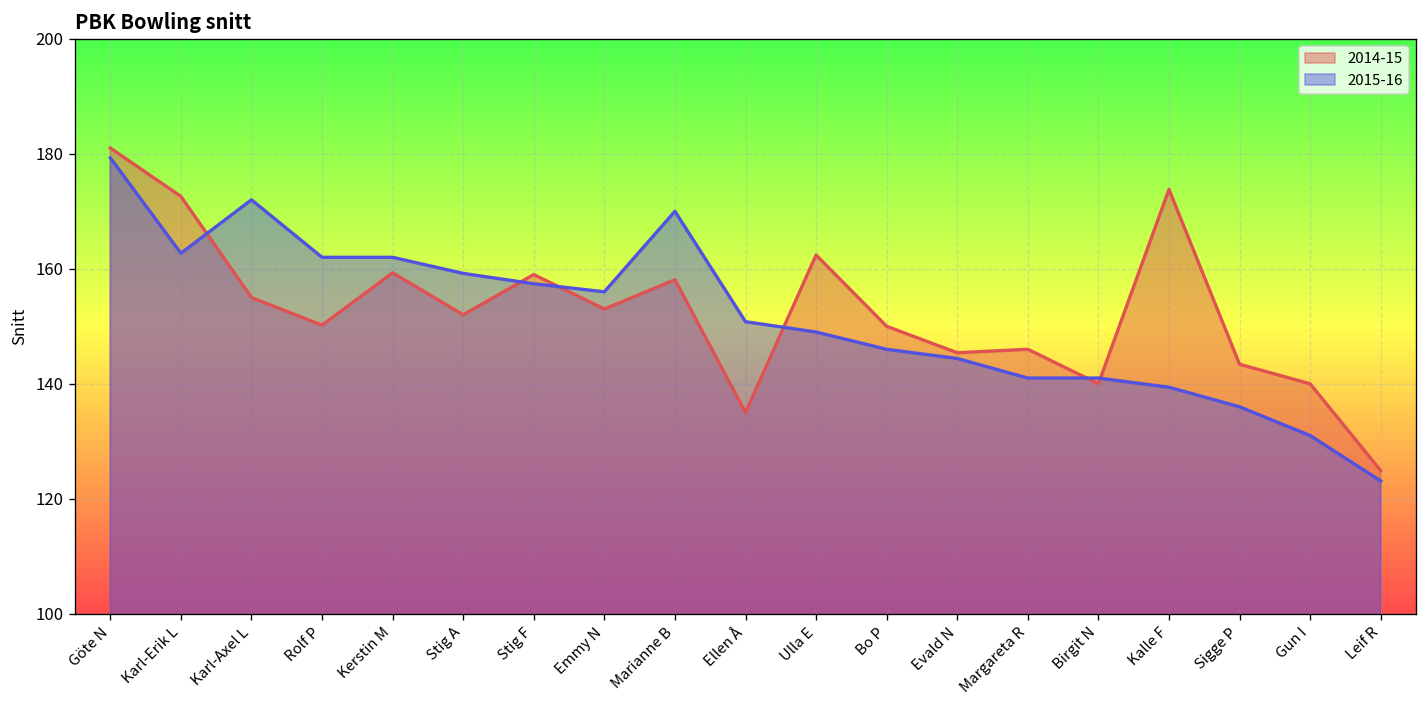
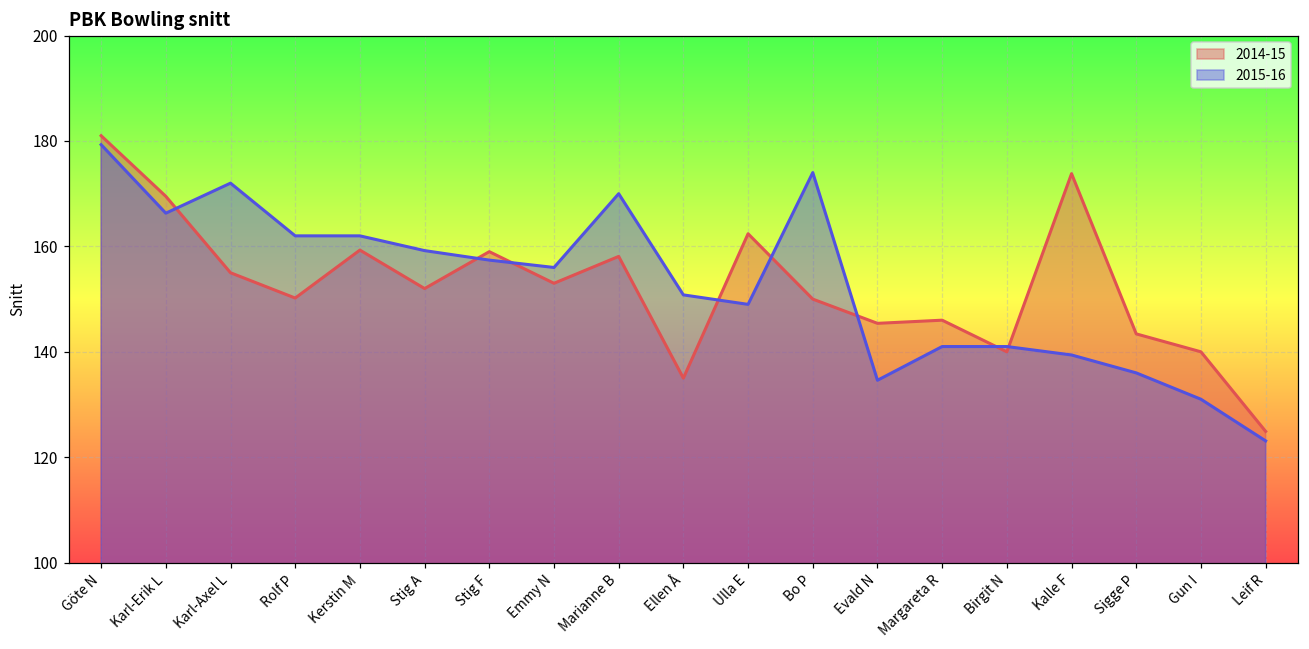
  {
    "2014-15": {
      "Göte N": 181,
-     "Karl-Erik L": 173,
+     "Karl-Erik L": 170,
      "Karl-Axel L": 155,
      "Rolf P": 150,
      "Kerstin M": 159,
      "Stig A": 152,
      "Stig F": 159,
      "Emmy N": 153,
      "Marianne B": 158,
      "Ellen Å": 135,
      "Ulla E": 162,
      "Bo P": 150,
      "Evald N": 145,
      "Margareta R": 146,
      "Birgit N": 140,
      "Kalle F": 174,
      "Sigge P": 143,
      "Gun I": 140,
      "Leif R": 125
    },
    "2015-16": {
      "Göte N": 179,
-     "Karl-Erik L": 163,
+     "Karl-Erik L": 166,
      "Karl-Axel L": 172,
      "Rolf P": 162,
      "Kerstin M": 162,
      "Stig A": 159,
      "Stig F": 157,
      "Emmy N": 156,
      "Marianne B": 170,
      "Ellen Å": 151,
      "Ulla E": 149,
-     "Bo P": 146,
-     "Evald N": 144,
+     "Bo P": 174,
+     "Evald N": 135,
      "Margareta R": 141,
      "Birgit N": 141,
      "Kalle F": 139,
      "Sigge P": 136,
      "Gun I": 131,
      "Leif R": 123
    }
  }
